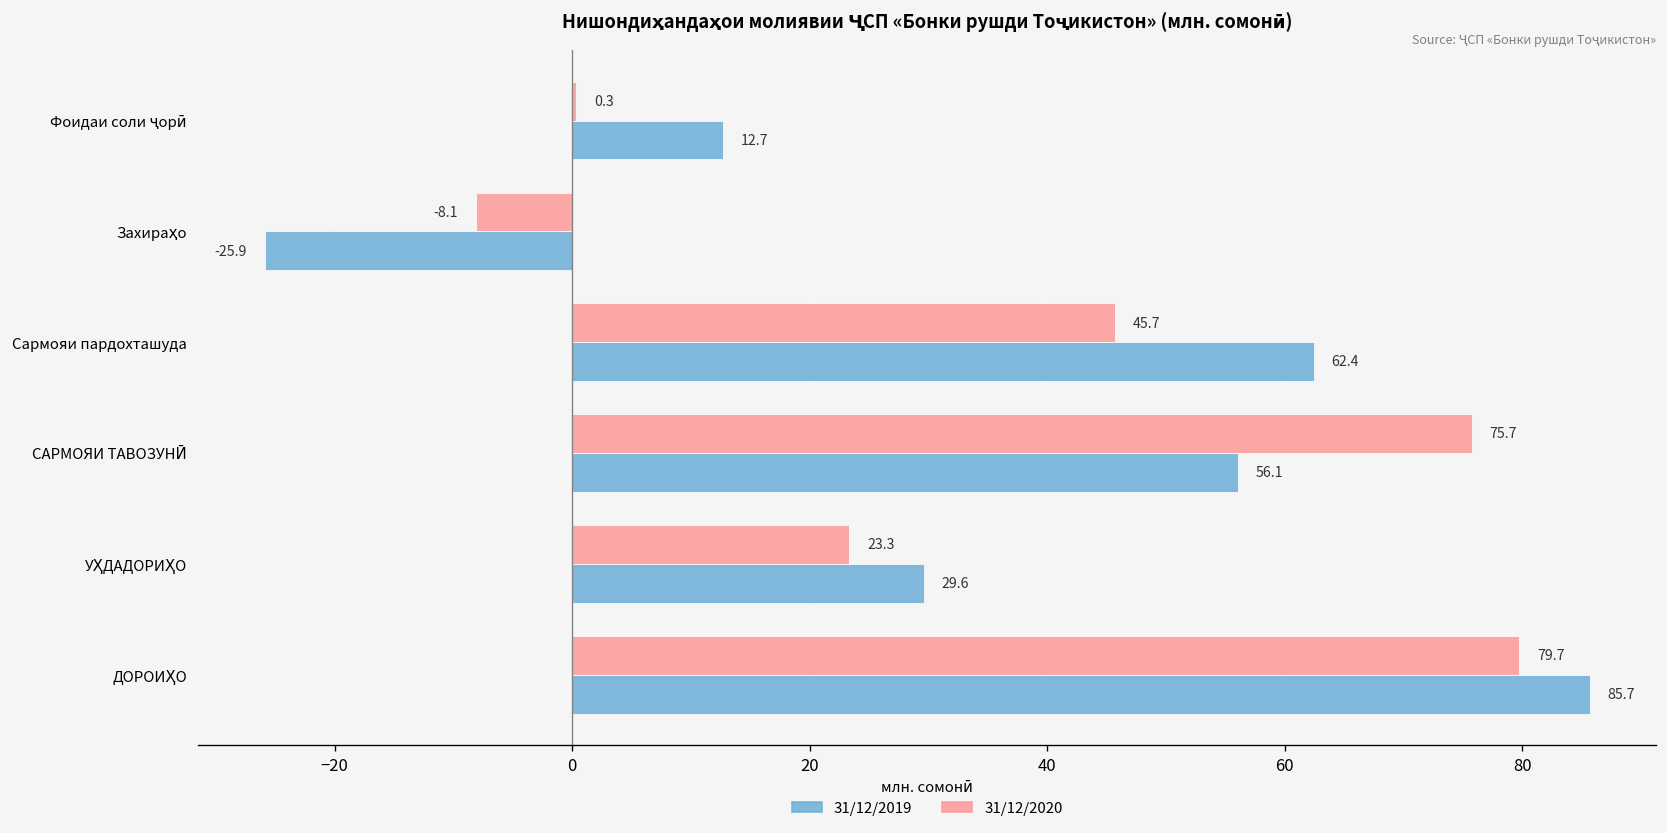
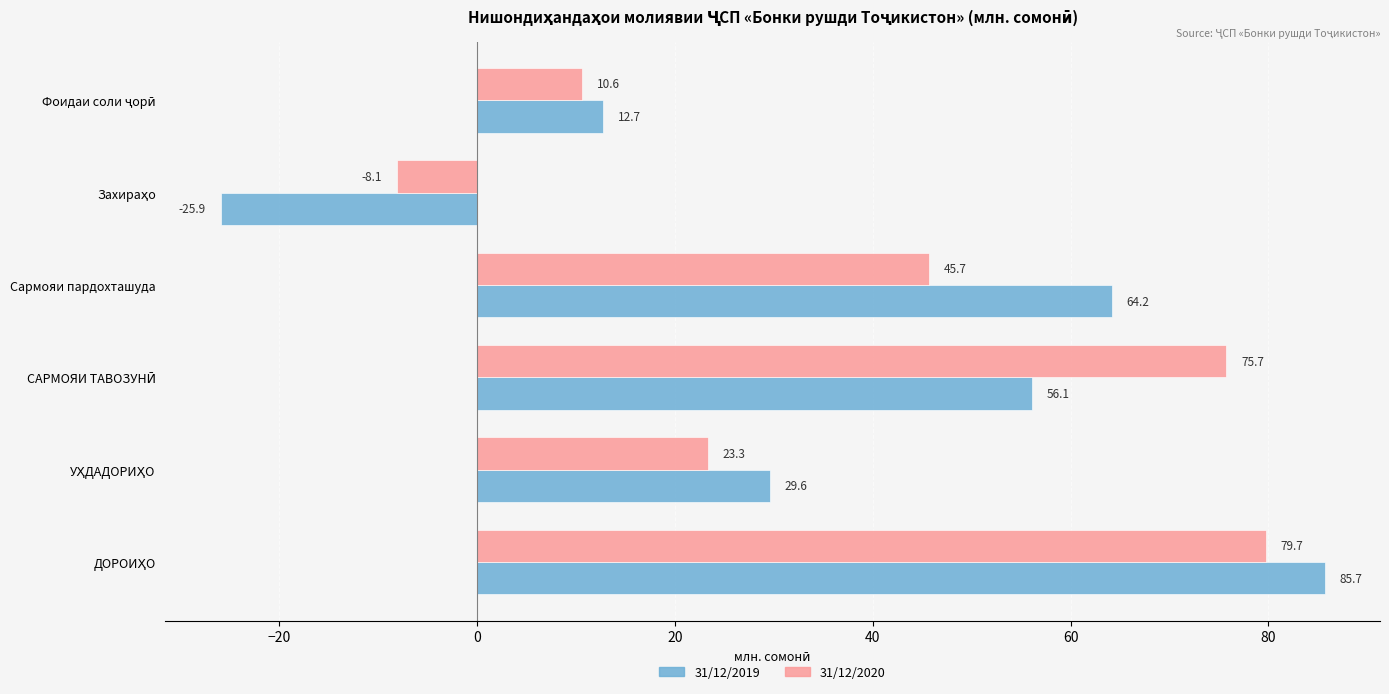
  {
    "31/12/2019": {
      "Фоидаи соли ҷорӣ": 12.7,
      "Захираҳо": -25.9,
-     "Сармояи пардохташуда": 62.4,
+     "Сармояи пардохташуда": 64.2,
      "САРМОЯИ ТАВОЗУНӢ": 56.1,
      "УҲДАДОРИҲО": 29.6,
      "ДОРОИҲО": 85.7
    },
    "31/12/2020": {
-     "Фоидаи соли ҷорӣ": 0.3,
+     "Фоидаи соли ҷорӣ": 10.6,
      "Захираҳо": -8.1,
      "Сармояи пардохташуда": 45.7,
      "САРМОЯИ ТАВОЗУНӢ": 75.7,
      "УҲДАДОРИҲО": 23.3,
      "ДОРОИҲО": 79.7
    }
  }
